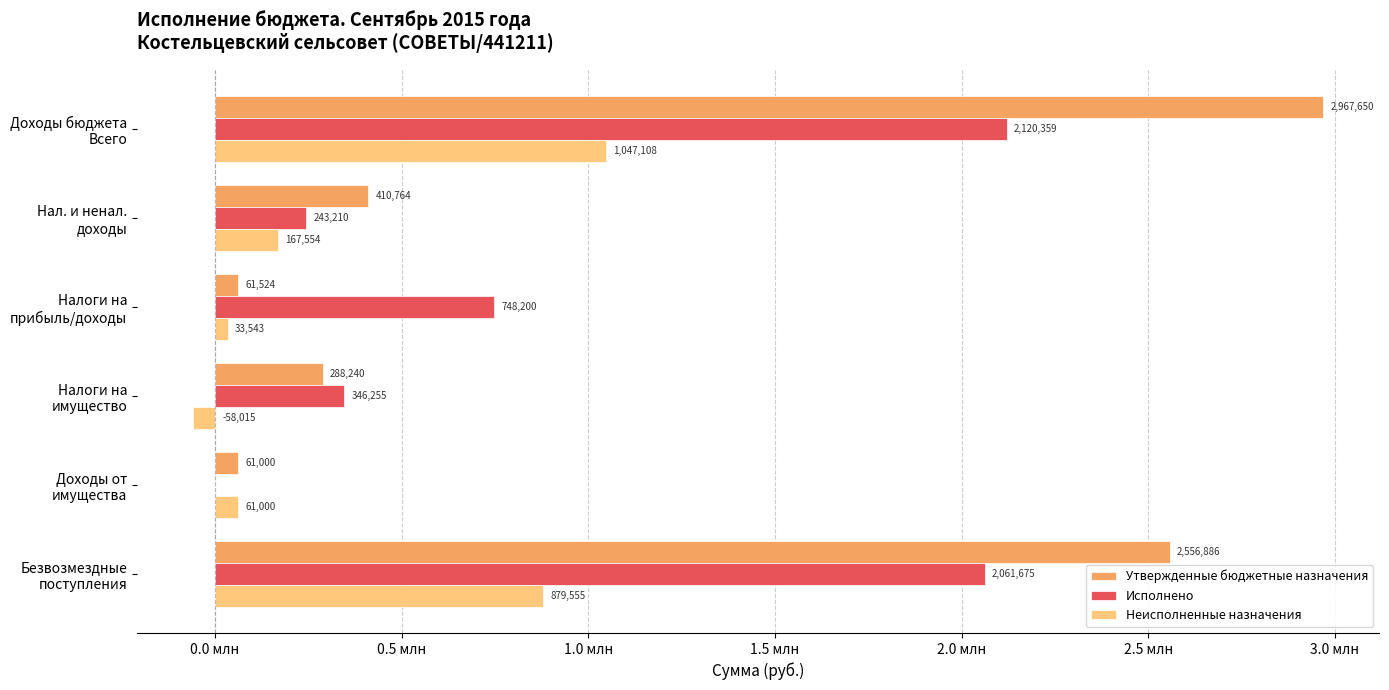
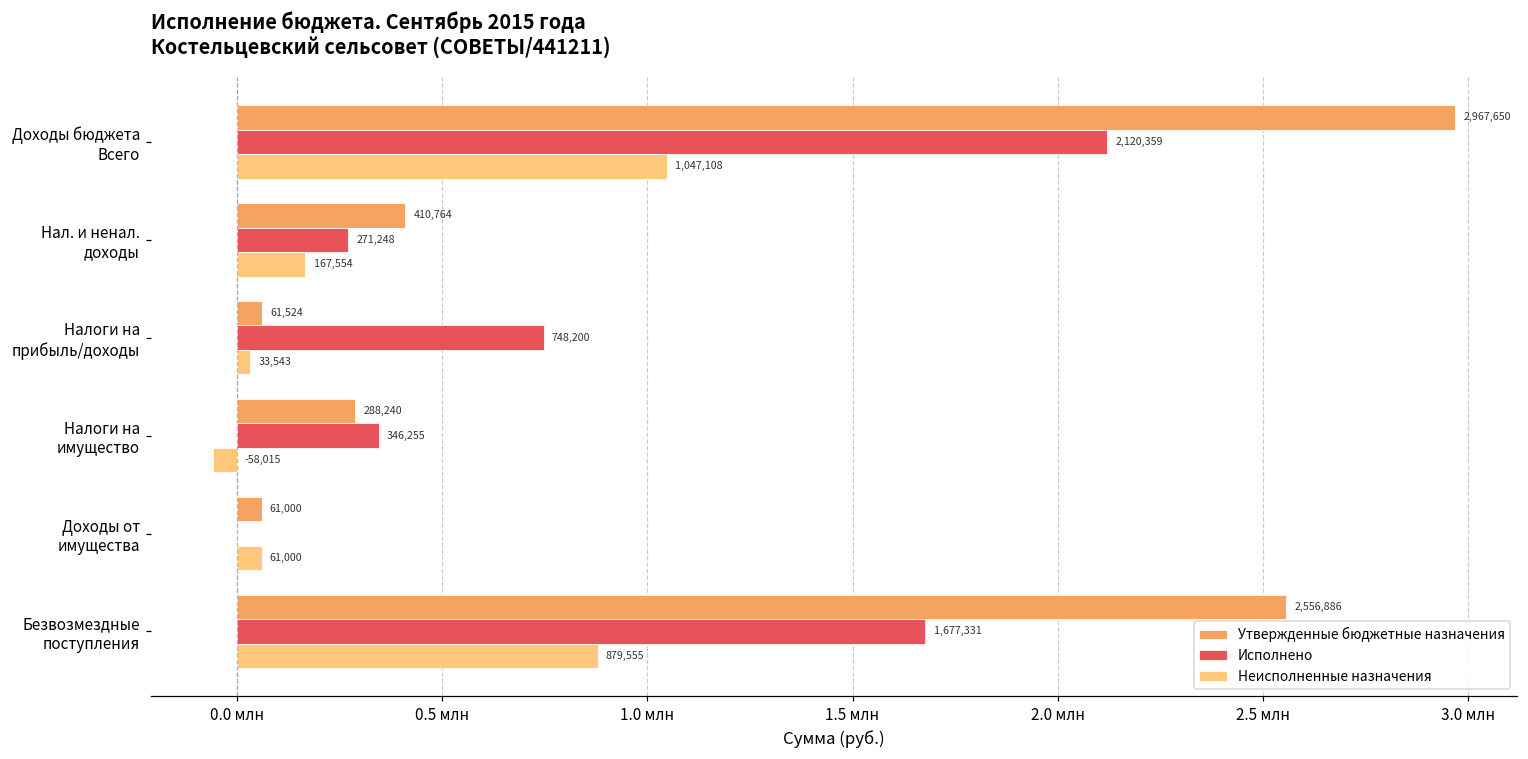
  {
    "Исполнено": {
      "Доходы бюджета Всего": "2,120,359",
-     "Нал. и ненал. доходы": "243,210",
+     "Нал. и ненал. доходы": "271,248",
      "Налоги на прибыль/доходы": "748,200",
      "Налоги на имущество": "346,255",
-     "Безвозмездные поступления": "2,061,675"
+     "Безвозмездные поступления": "1,677,331"
    }
  }
